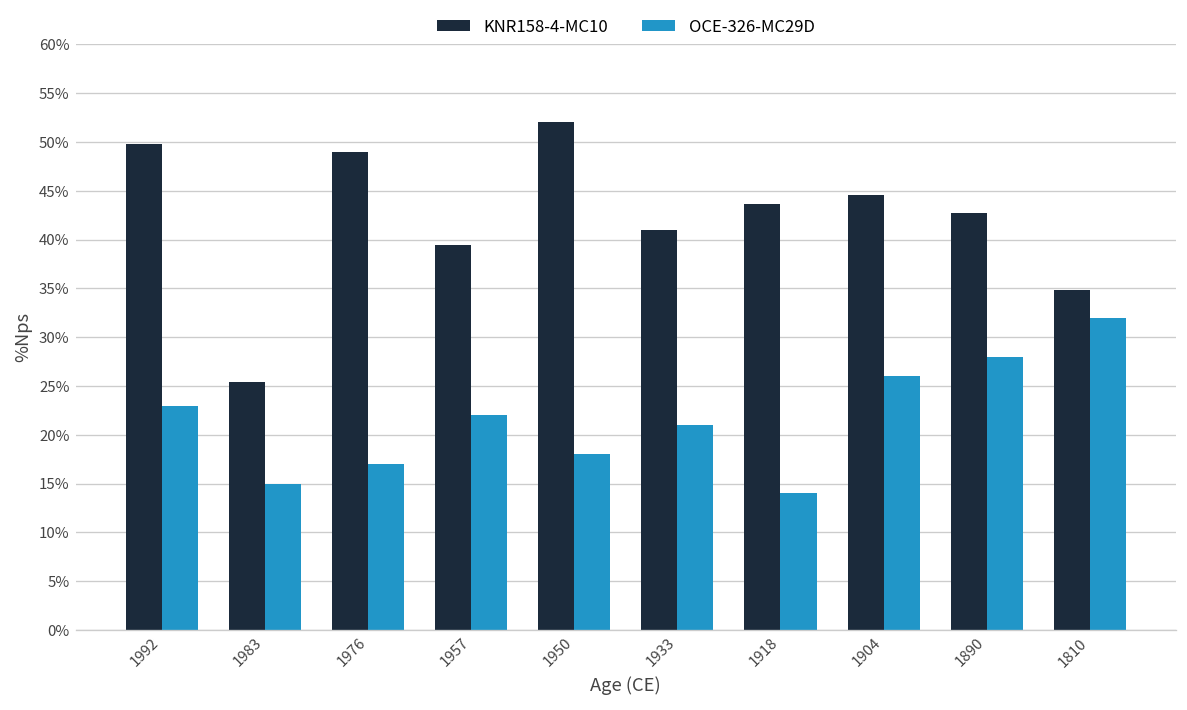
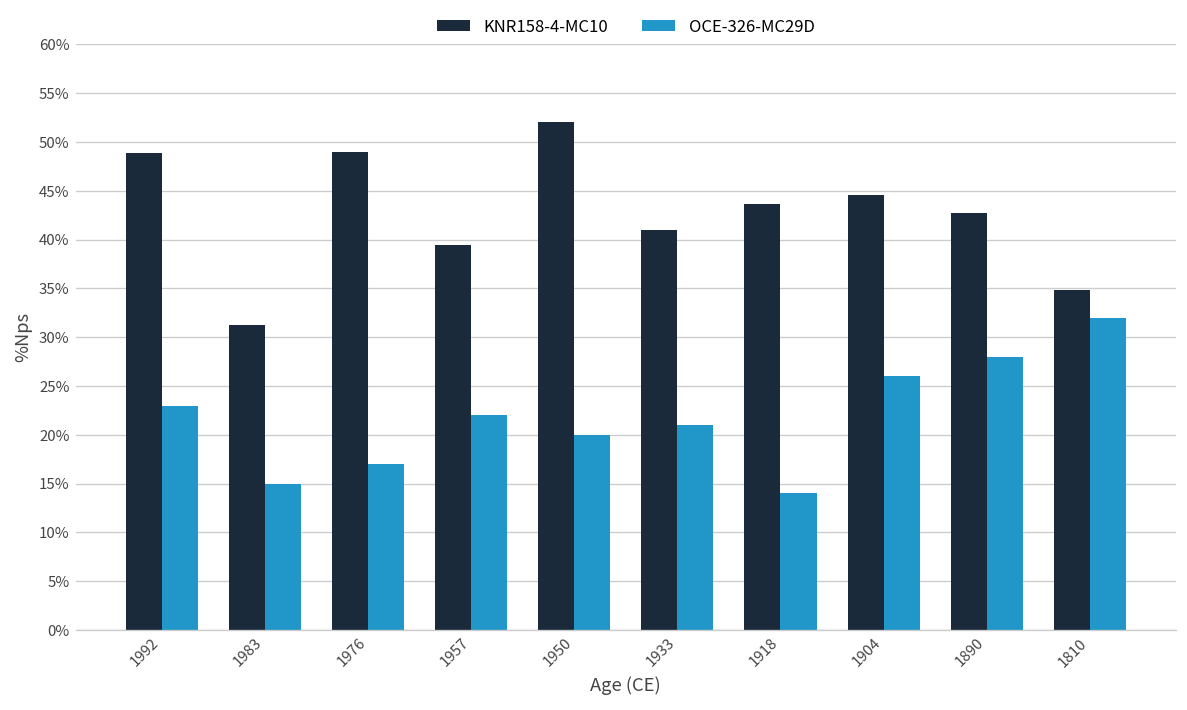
  {
    "KNR158-4-MC10": {
-     "1992": "50%",
-     "1983": "25%",
+     "1992": "49%",
+     "1983": "31%",
      "1976": "49%",
      "1957": "39%",
      "1950": "52%",
      "1933": "41%",
      "1918": "44%",
      "1904": "45%",
      "1890": "43%",
      "1810": "35%"
    },
    "OCE-326-MC29D": {
      "1992": "23%",
      "1983": "15%",
      "1976": "17%",
      "1957": "22%",
-     "1950": "18%",
+     "1950": "20%",
      "1933": "21%",
      "1918": "14%",
      "1904": "26%",
      "1890": "28%",
      "1810": "32%"
    }
  }
